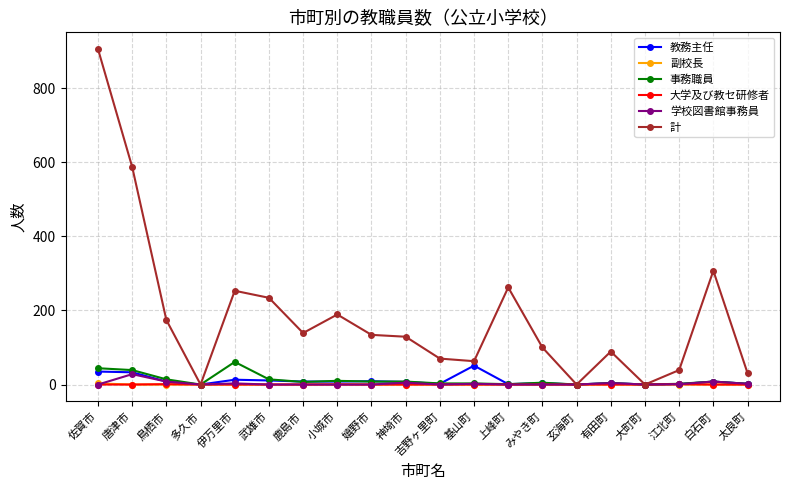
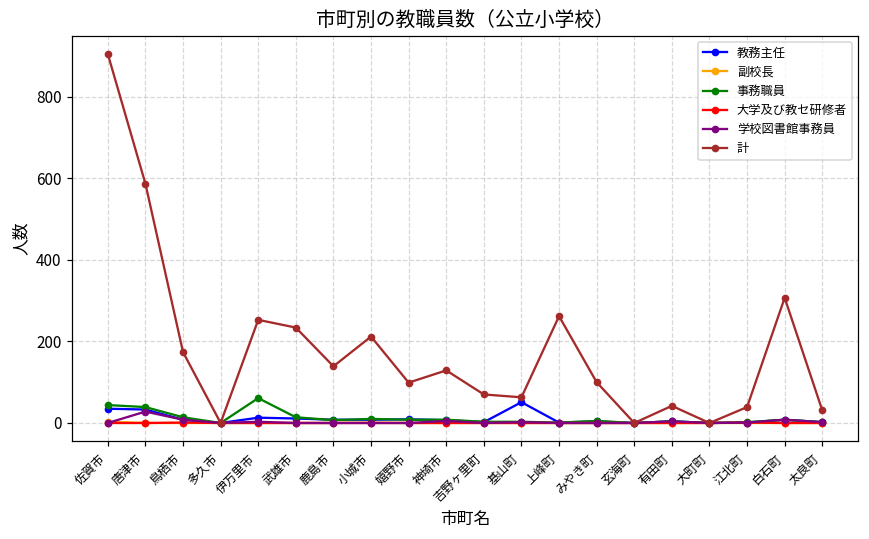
  {
    "教務主任": {
      "佐賀市": 40,
      "伊万里市": 10,
      "基山町": 50
    },
    "事務職員": {
      "佐賀市": 40,
      "伊万里市": 60
    },
    "計": {
      "佐賀市": 910,
      "唐津市": 590,
      "鳥栖市": 170,
      "伊万里市": 250,
      "武雄市": 230,
      "鹿島市": 140,
-     "小城市": 190,
-     "嬉野市": 130,
+     "小城市": 210,
+     "嬉野市": 100,
      "神埼市": 130,
      "吉野ヶ里町": 70,
      "基山町": 60,
      "上峰町": 260,
      "みやき町": 100,
-     "有田町": 90,
+     "有田町": 40,
      "江北町": 40,
      "白石町": 310,
      "太良町": 30
    }
  }
